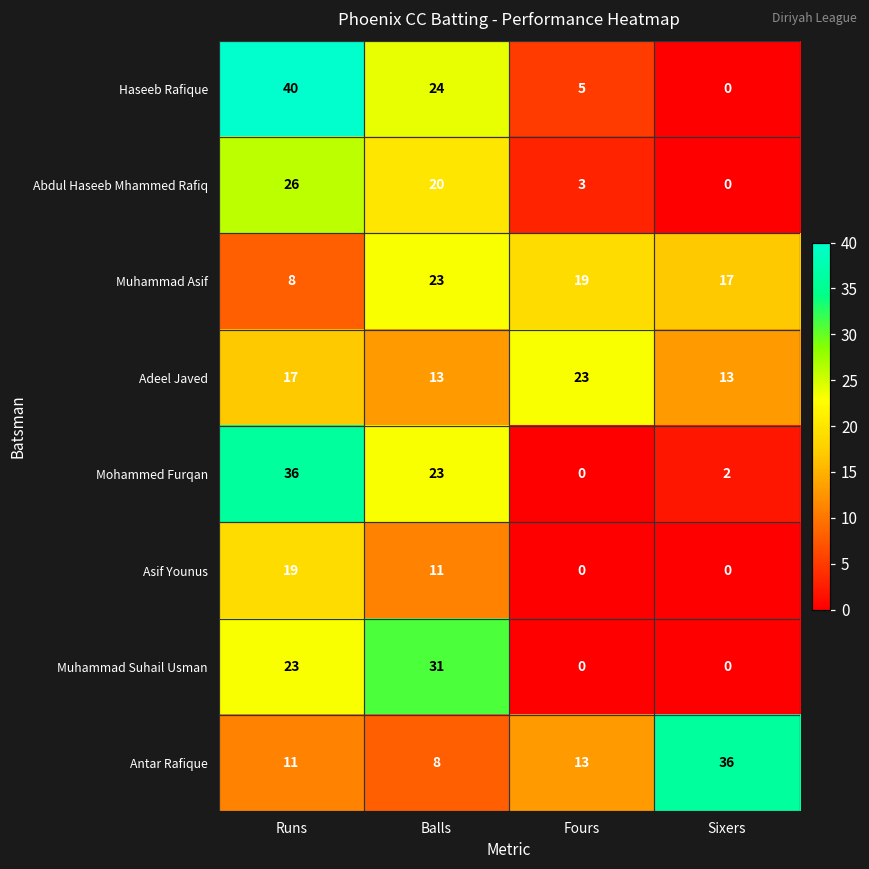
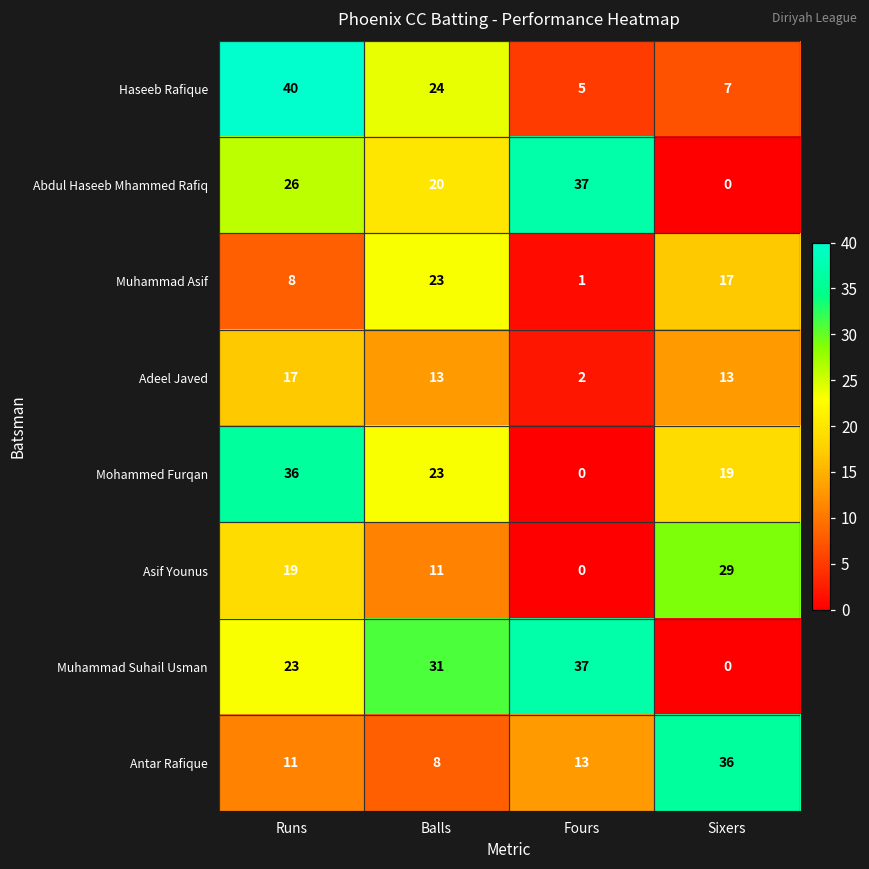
  {
    "Haseeb Rafique": {
      "Runs": 40,
      "Balls": 24,
      "Fours": 5,
-     "Sixers": 0
+     "Sixers": 7
    },
    "Abdul Haseeb Mhammed Rafiq": {
      "Runs": 26,
      "Balls": 20,
-     "Fours": 3,
+     "Fours": 37,
      "Sixers": 0
    },
    "Muhammad Asif": {
      "Runs": 8,
      "Balls": 23,
-     "Fours": 19,
+     "Fours": 1,
      "Sixers": 17
    },
    "Adeel Javed": {
      "Runs": 17,
      "Balls": 13,
-     "Fours": 23,
+     "Fours": 2,
      "Sixers": 13
    },
    "Mohammed Furqan": {
      "Runs": 36,
      "Balls": 23,
      "Fours": 0,
-     "Sixers": 2
+     "Sixers": 19
    },
    "Asif Younus": {
      "Runs": 19,
      "Balls": 11,
      "Fours": 0,
-     "Sixers": 0
+     "Sixers": 29
    },
    "Muhammad Suhail Usman": {
      "Runs": 23,
      "Balls": 31,
-     "Fours": 0,
+     "Fours": 37,
      "Sixers": 0
    },
    "Antar Rafique": {
      "Runs": 11,
      "Balls": 8,
      "Fours": 13,
      "Sixers": 36
    }
  }
